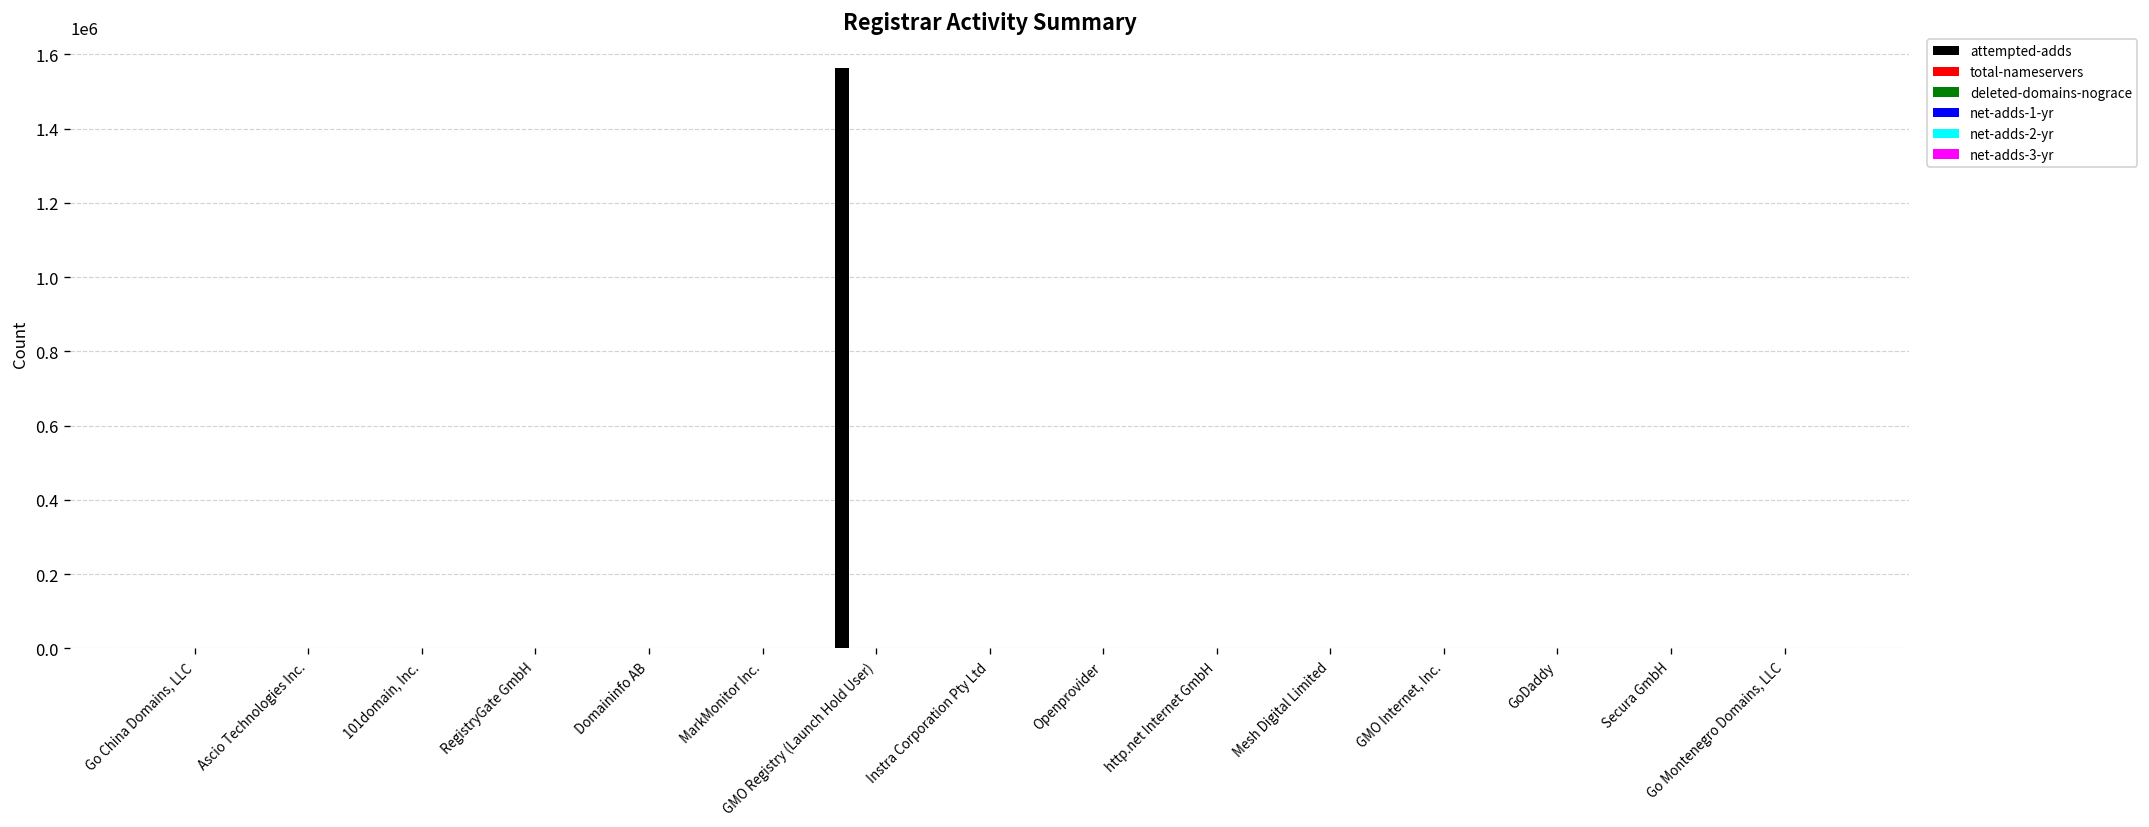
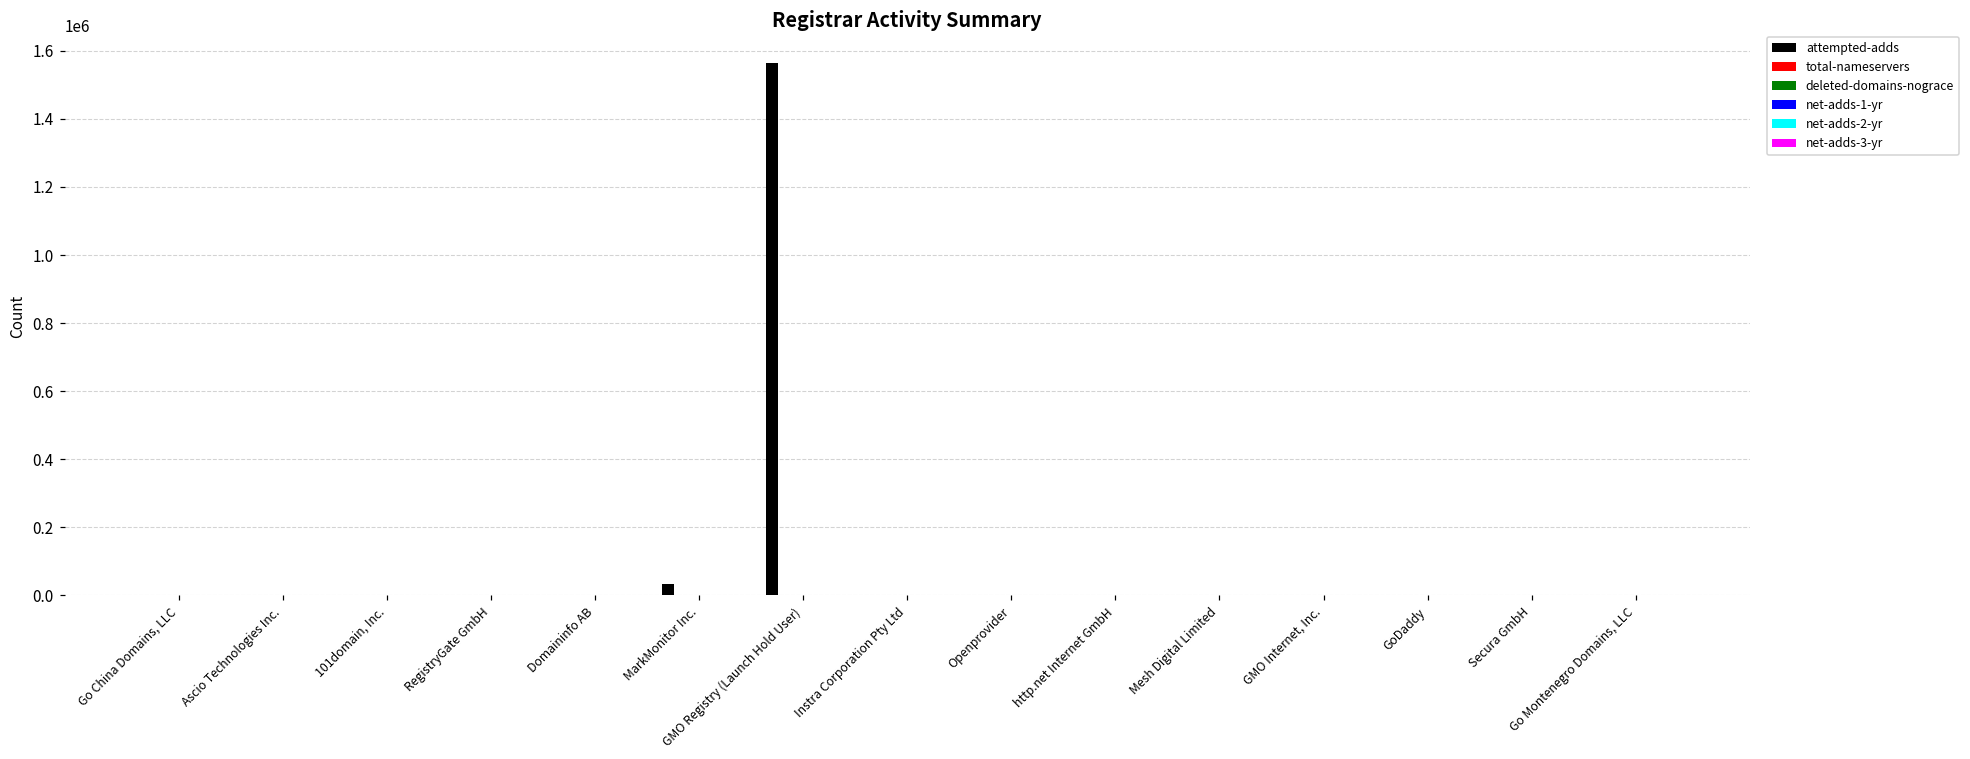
  {
    "attempted-adds": {
      "Go China Domains, LLC": 0,
      "Domaininfo AB": 0,
-     "MarkMonitor Inc.": 0,
+     "MarkMonitor Inc.": 30000,
      "GMO Registry (Launch Hold User)": 1560000,
      "Secura GmbH": 0,
      "Go Montenegro Domains, LLC": 0
    },
    "total-nameservers": {
      "Go China Domains, LLC": 0
    },
    "deleted-domains-nograce": {
      "Go China Domains, LLC": 0,
      "Ascio Technologies Inc.": 0,
      "101domain, Inc.": 0,
      "RegistryGate GmbH": 0,
      "Domaininfo AB": 0,
      "MarkMonitor Inc.": 0,
      "Instra Corporation Pty Ltd": 0,
      "Openprovider": 0,
      "http.net Internet GmbH": 0,
      "Mesh Digital Limited": 0,
      "GMO Internet, Inc.": 0,
      "GoDaddy": 0,
      "Secura GmbH": 0,
      "Go Montenegro Domains, LLC": 0
    },
    "net-adds-1-yr": {
      "Ascio Technologies Inc.": 0,
      "101domain, Inc.": 0,
      "RegistryGate GmbH": 0,
      "Domaininfo AB": 0,
      "MarkMonitor Inc.": 0,
      "GMO Registry (Launch Hold User)": 0,
      "Instra Corporation Pty Ltd": 0,
      "Openprovider": 0,
      "http.net Internet GmbH": 0,
      "Mesh Digital Limited": 0,
      "GMO Internet, Inc.": 0,
      "GoDaddy": 0,
      "Secura GmbH": 0,
      "Go Montenegro Domains, LLC": 0
    },
    "net-adds-2-yr": {
      "Go China Domains, LLC": 0,
      "Ascio Technologies Inc.": 0,
      "101domain, Inc.": 0,
      "RegistryGate GmbH": 0,
      "Domaininfo AB": 0,
      "MarkMonitor Inc.": 0,
      "GMO Registry (Launch Hold User)": 0,
      "Instra Corporation Pty Ltd": 0,
      "Openprovider": 0,
      "http.net Internet GmbH": 0,
      "Mesh Digital Limited": 0,
      "GMO Internet, Inc.": 0,
      "GoDaddy": 0,
      "Secura GmbH": 0,
      "Go Montenegro Domains, LLC": 0
    },
    "net-adds-3-yr": {
      "Go China Domains, LLC": 0,
      "Ascio Technologies Inc.": 0,
      "101domain, Inc.": 0,
      "RegistryGate GmbH": 0,
      "Domaininfo AB": 0,
      "MarkMonitor Inc.": 0,
      "GMO Registry (Launch Hold User)": 0,
      "Instra Corporation Pty Ltd": 0,
      "Openprovider": 0,
      "http.net Internet GmbH": 0,
      "Mesh Digital Limited": 0,
      "GMO Internet, Inc.": 0,
      "GoDaddy": 0,
      "Secura GmbH": 0,
      "Go Montenegro Domains, LLC": 0
    }
  }
